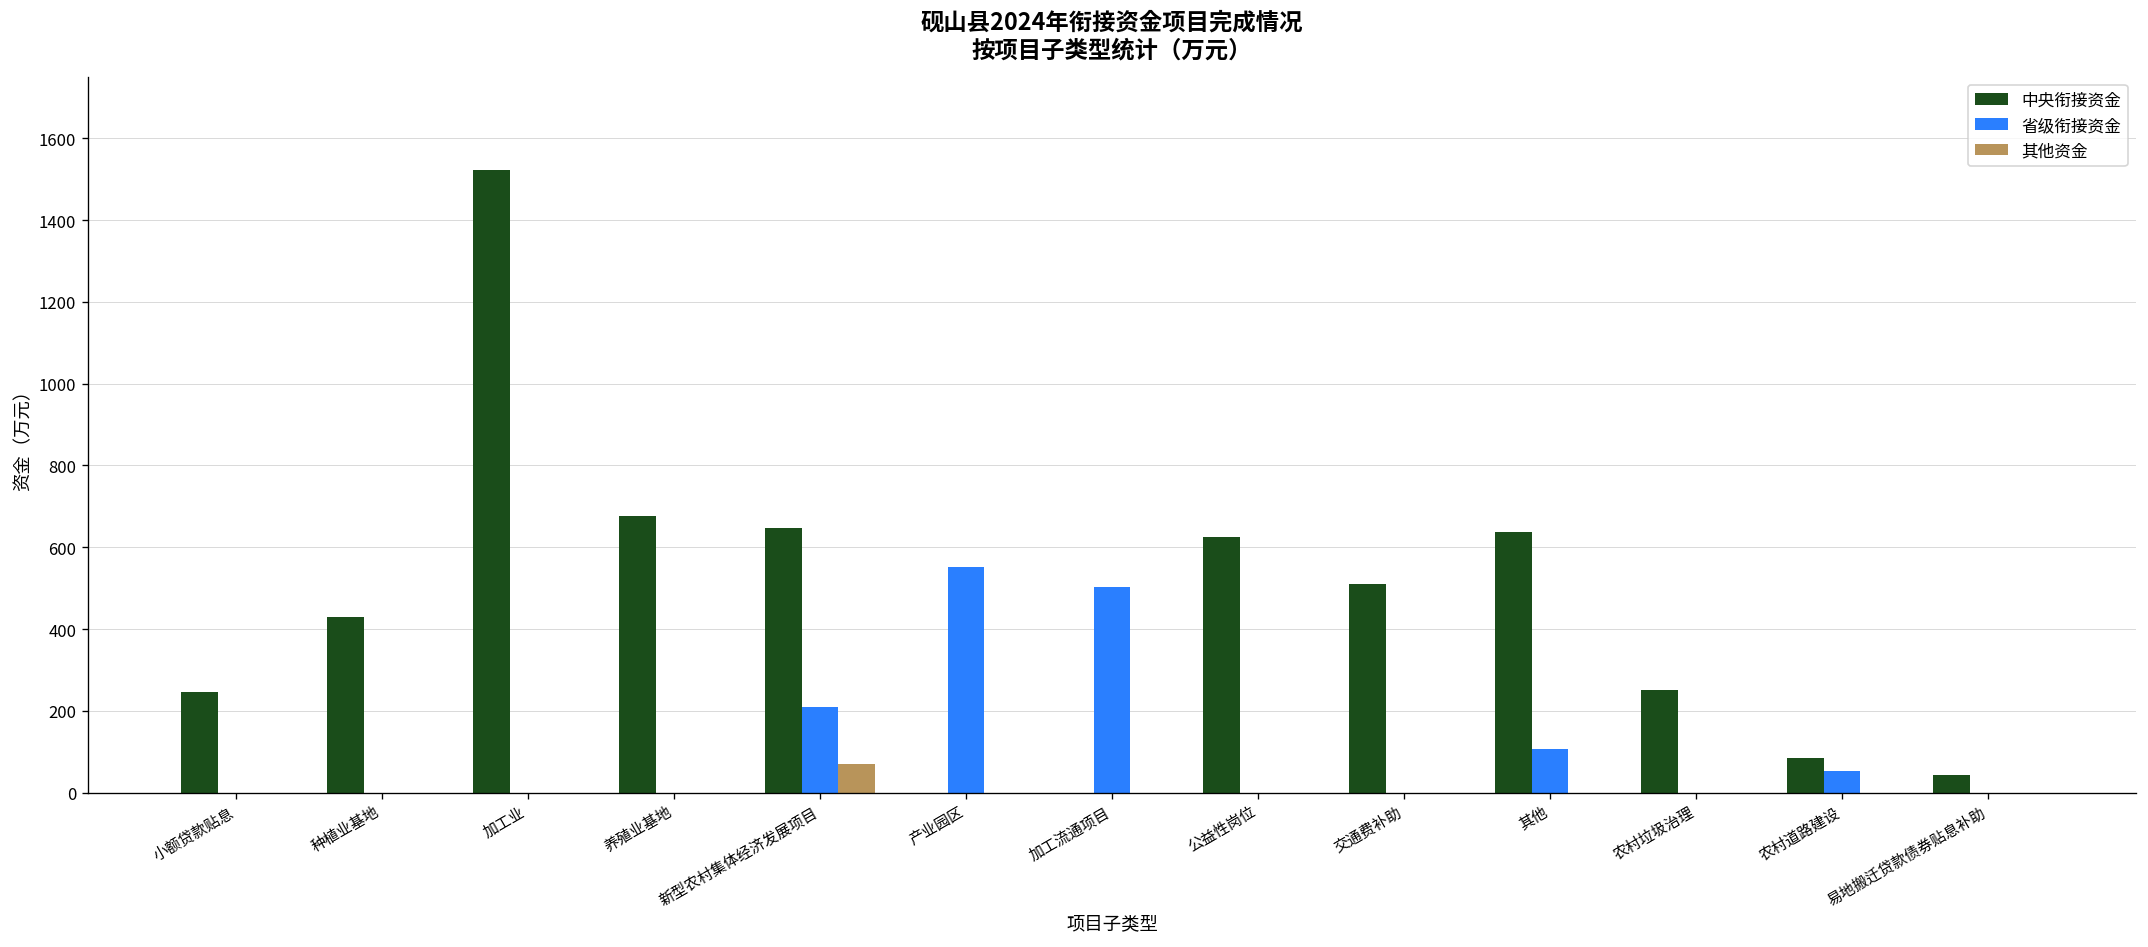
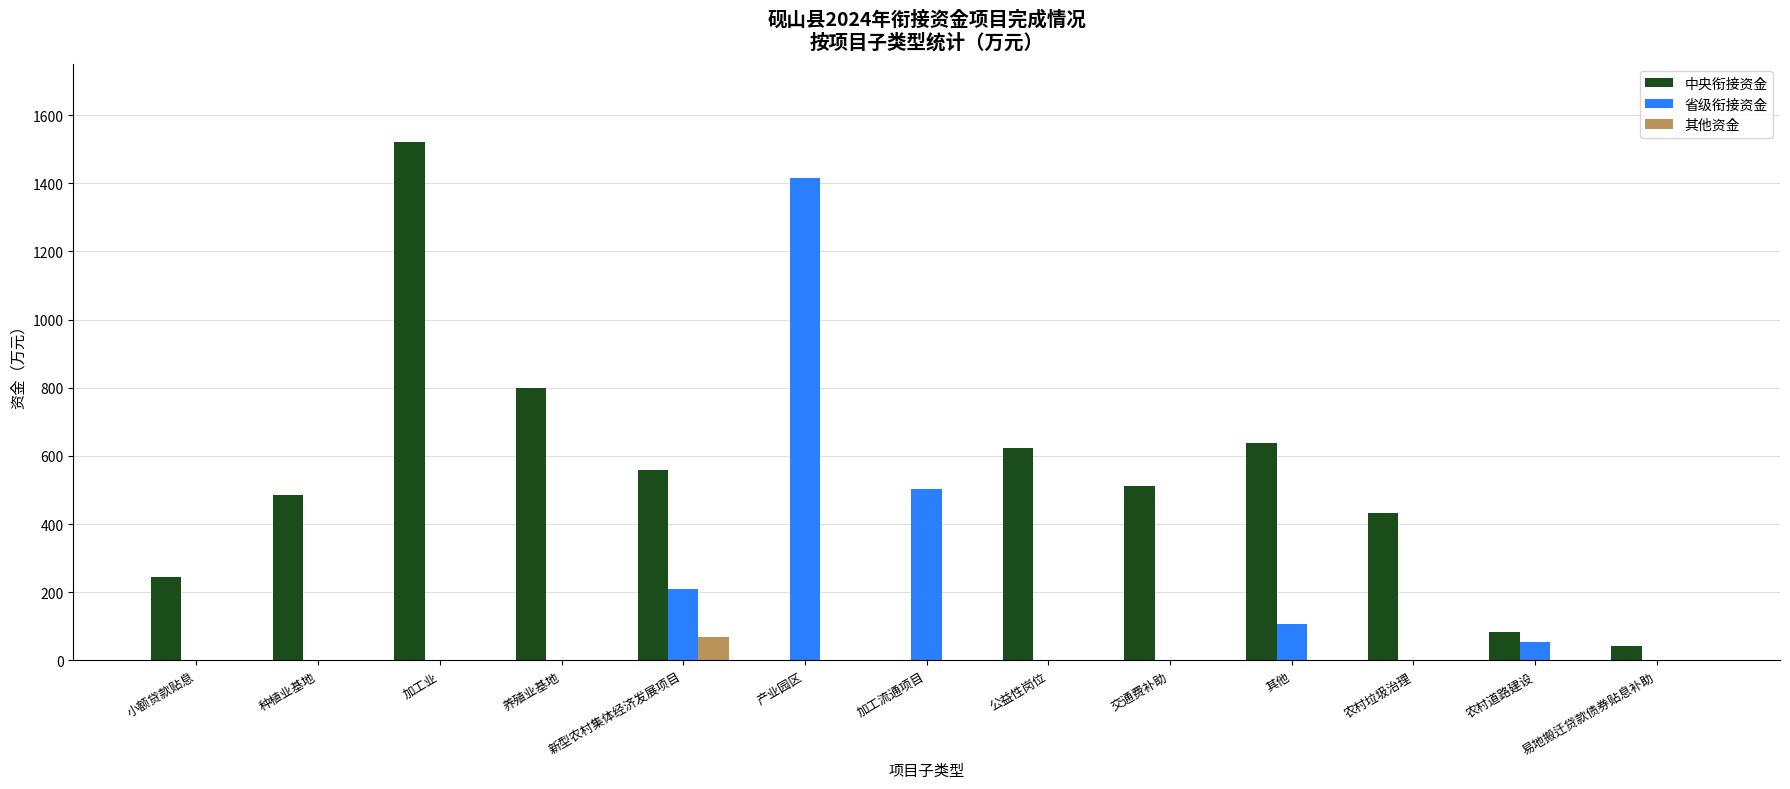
  {
    "中央衔接资金": {
      "小额贷款贴息": 250,
-     "种植业基地": 430,
+     "种植业基地": 490,
      "加工业": 1520,
-     "养殖业基地": 680,
-     "新型农村集体经济发展项目": 650,
+     "养殖业基地": 800,
+     "新型农村集体经济发展项目": 560,
      "产业园区": 0,
      "加工流通项目": 0,
      "公益性岗位": 620,
      "交通费补助": 510,
      "其他": 640,
-     "农村垃圾治理": 250,
+     "农村垃圾治理": 430,
      "农村道路建设": 80,
      "易地搬迁贷款债券贴息补助": 40
    },
    "省级衔接资金": {
      "小额贷款贴息": 0,
      "种植业基地": 0,
      "加工业": 0,
      "养殖业基地": 0,
      "新型农村集体经济发展项目": 210,
-     "产业园区": 550,
+     "产业园区": 1420,
      "加工流通项目": 500,
      "公益性岗位": 0,
      "交通费补助": 0,
      "其他": 110,
      "农村垃圾治理": 0,
      "农村道路建设": 50,
      "易地搬迁贷款债券贴息补助": 0
    },
    "其他资金": {
      "小额贷款贴息": 0,
      "种植业基地": 0,
      "加工业": 0,
      "养殖业基地": 0,
      "新型农村集体经济发展项目": 70,
      "产业园区": 0,
      "加工流通项目": 0,
      "公益性岗位": 0,
      "交通费补助": 0,
      "其他": 0,
      "农村垃圾治理": 0,
      "农村道路建设": 0,
      "易地搬迁贷款债券贴息补助": 0
    }
  }
